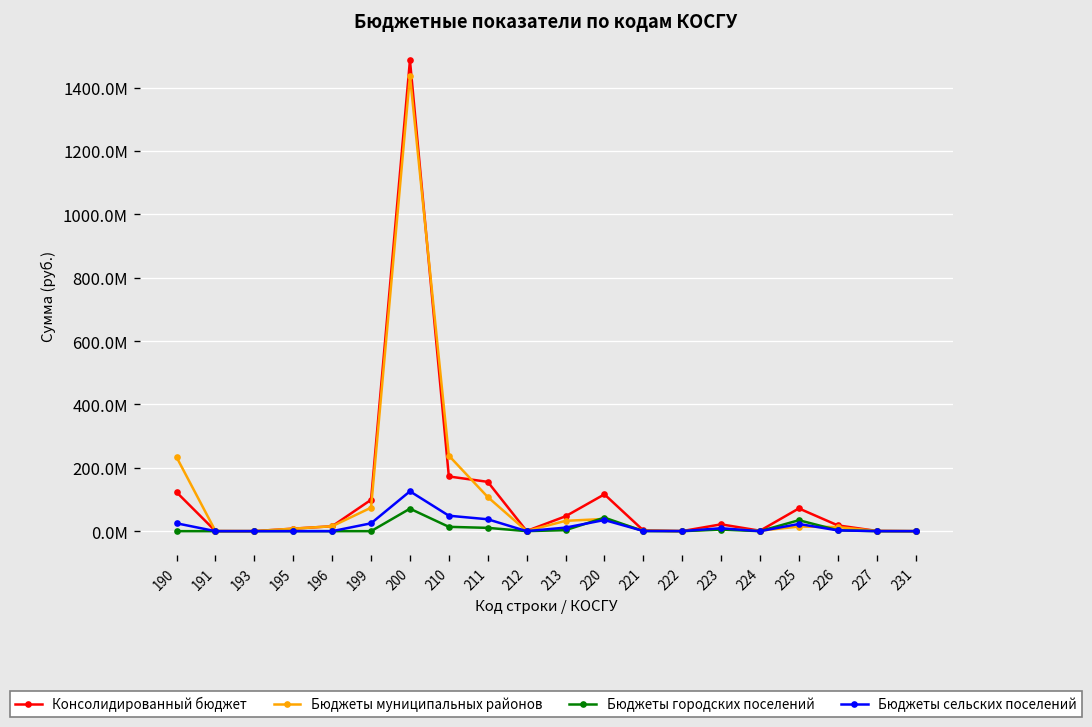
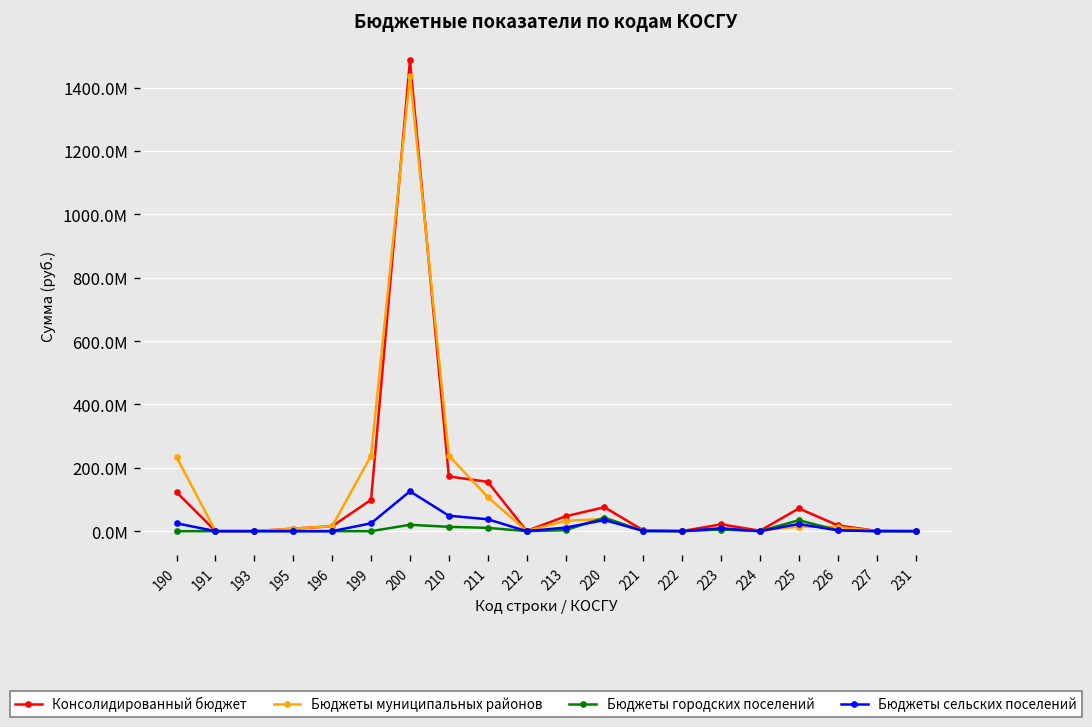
  {
    "Консолидированный бюджет": {
      "190": 120000000,
      "199": 100000000,
      "200": 1490000000,
      "210": 170000000,
      "211": 160000000,
      "213": 50000000,
-     "220": 120000000,
+     "220": 80000000,
      "223": 20000000,
      "225": 70000000
    },
    "Бюджеты муниципальных районов": {
      "190": 230000000,
-     "199": 70000000,
+     "199": 240000000,
      "200": 1440000000,
      "210": 240000000,
      "211": 110000000,
      "213": 30000000
    },
    "Бюджеты городских поселений": {
      "190": 0,
      "199": 0,
-     "200": 70000000,
+     "200": 20000000,
      "210": 10000000,
      "211": 10000000,
      "225": 30000000
    },
    "Бюджеты сельских поселений": {
      "190": 20000000,
      "199": 20000000,
      "200": 130000000,
      "210": 50000000,
      "211": 40000000
    }
  }
